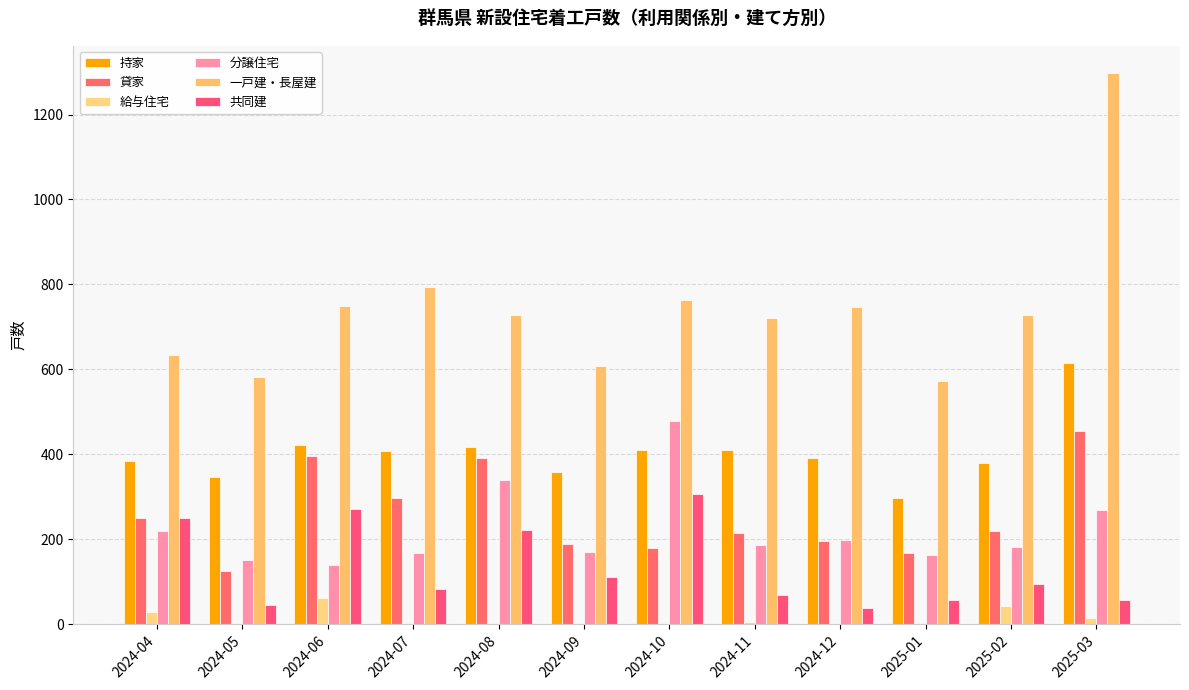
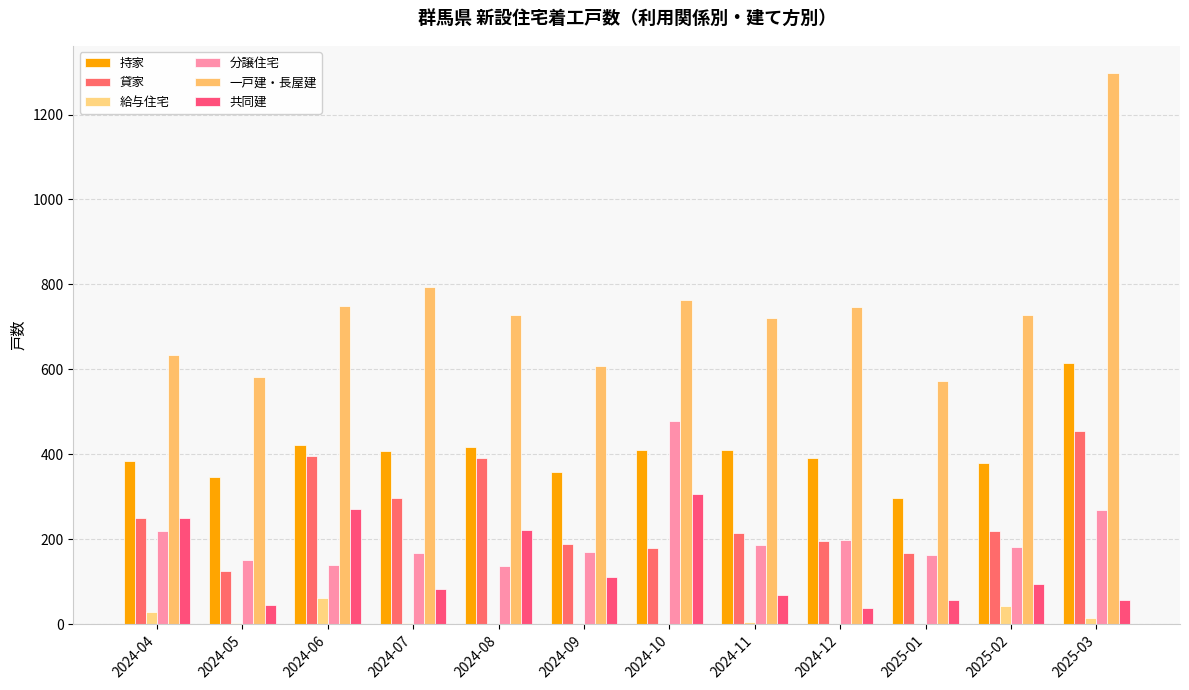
  {
    "持家": {
      "2024-04": 380,
      "2024-05": 350,
      "2024-06": 420,
      "2024-07": 410,
      "2024-08": 420,
      "2024-09": 360,
      "2024-10": 410,
      "2024-11": 410,
      "2024-12": 390,
      "2025-01": 300,
      "2025-02": 380,
      "2025-03": 620
    },
    "分譲住宅": {
      "2024-04": 220,
      "2024-05": 150,
      "2024-06": 140,
      "2024-07": 170,
-     "2024-08": 340,
+     "2024-08": 140,
      "2024-09": 170,
      "2024-10": 480,
      "2024-11": 190,
      "2024-12": 200,
      "2025-01": 160,
      "2025-02": 180,
      "2025-03": 270
    }
  }
